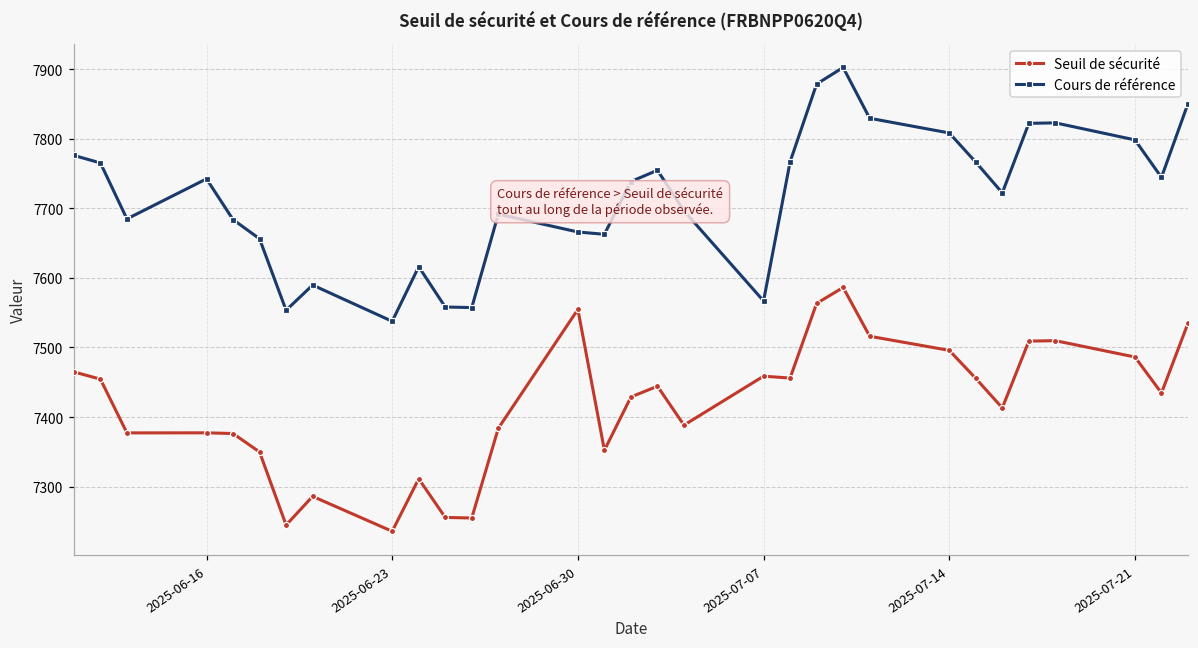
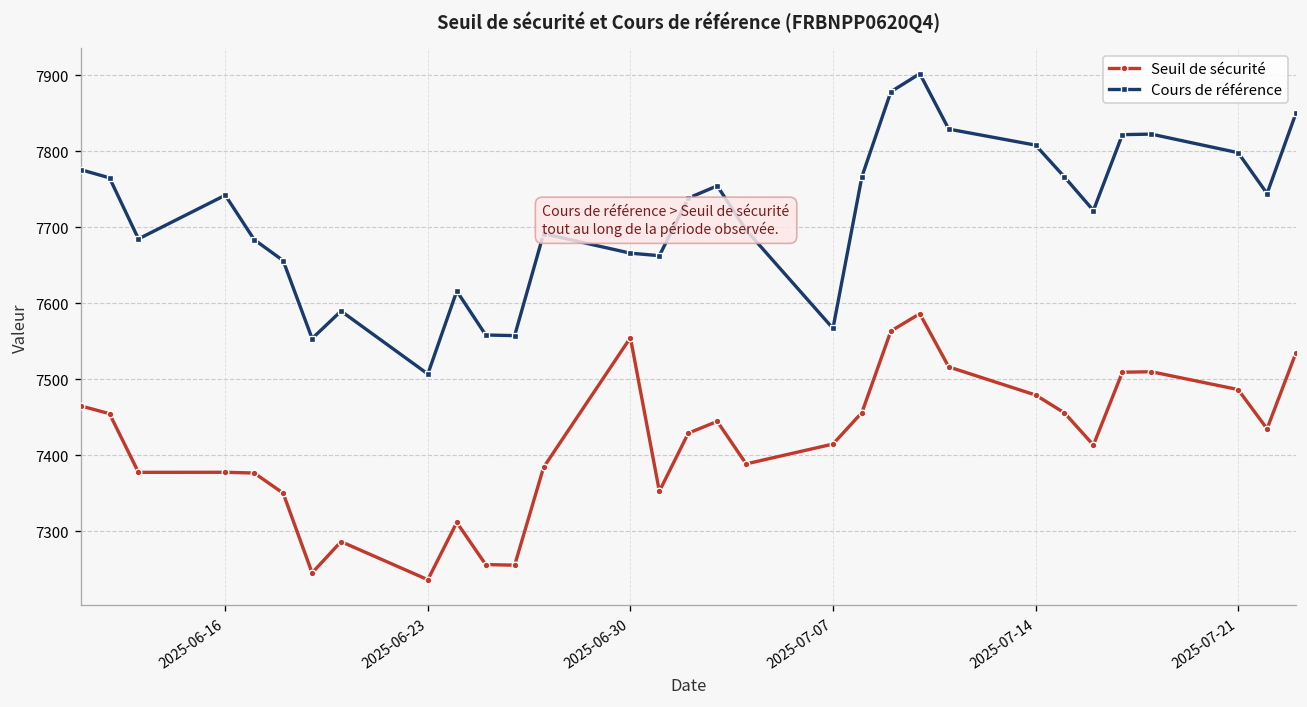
  {
    "Seuil de sécurité": {
      "2025-06-16": 7380,
      "2025-06-23": 7240,
      "2025-06-30": 7550,
-     "2025-07-07": 7460,
-     "2025-07-14": 7500,
+     "2025-07-07": 7410,
+     "2025-07-14": 7480,
      "2025-07-21": 7490
    },
    "Cours de référence": {
      "2025-06-16": 7740,
-     "2025-06-23": 7540,
+     "2025-06-23": 7510,
      "2025-06-30": 7670,
      "2025-07-07": 7570,
      "2025-07-14": 7810,
      "2025-07-21": 7800
    }
  }
